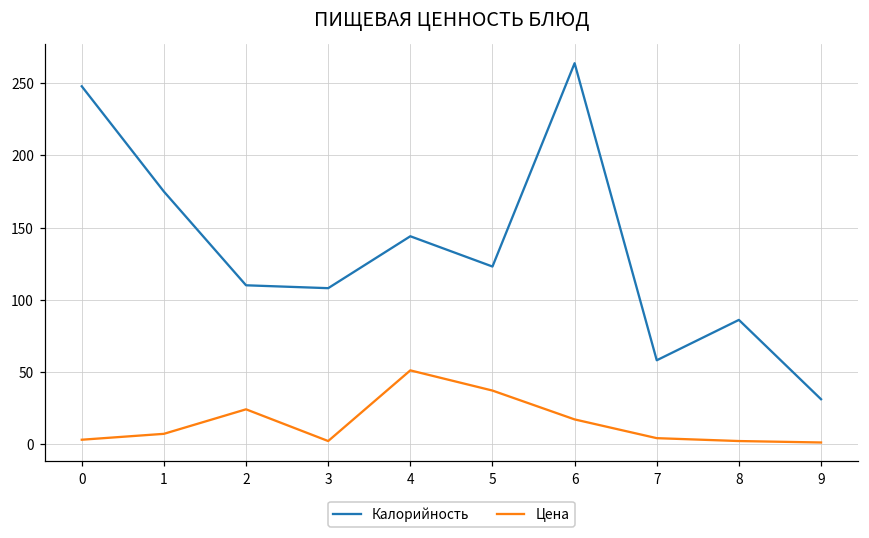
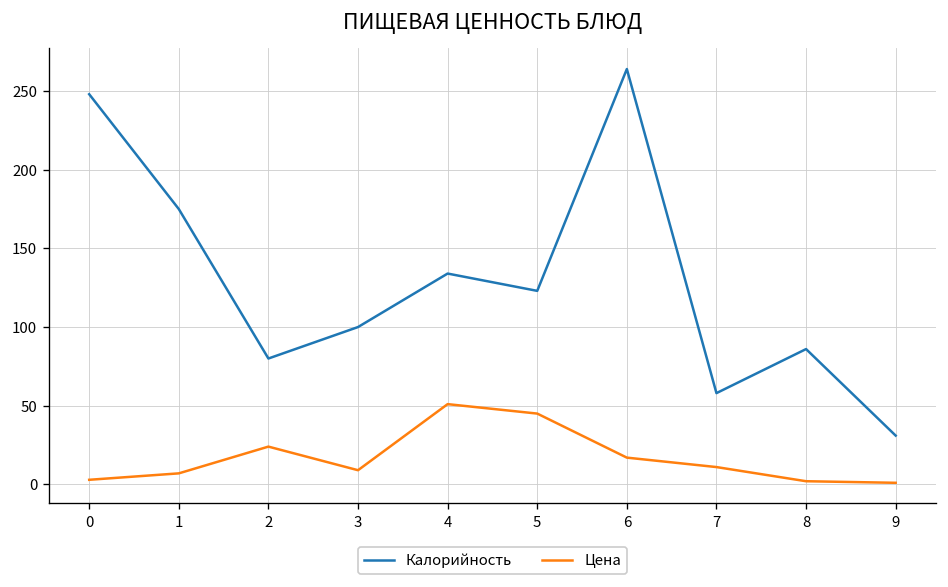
  {
    "Калорийность": {
      "0": 248,
      "1": 175,
-     "2": 110,
-     "3": 108,
-     "4": 144,
+     "2": 80,
+     "3": 100,
+     "4": 134,
      "5": 123,
      "6": 264,
      "7": 58,
      "8": 86,
      "9": 31
    },
    "Цена": {
      "0": 3,
      "1": 7,
      "2": 24,
-     "3": 2,
+     "3": 9,
      "4": 51,
-     "5": 37,
+     "5": 45,
      "6": 17,
-     "7": 4,
+     "7": 11,
      "8": 2,
      "9": 1
    }
  }
